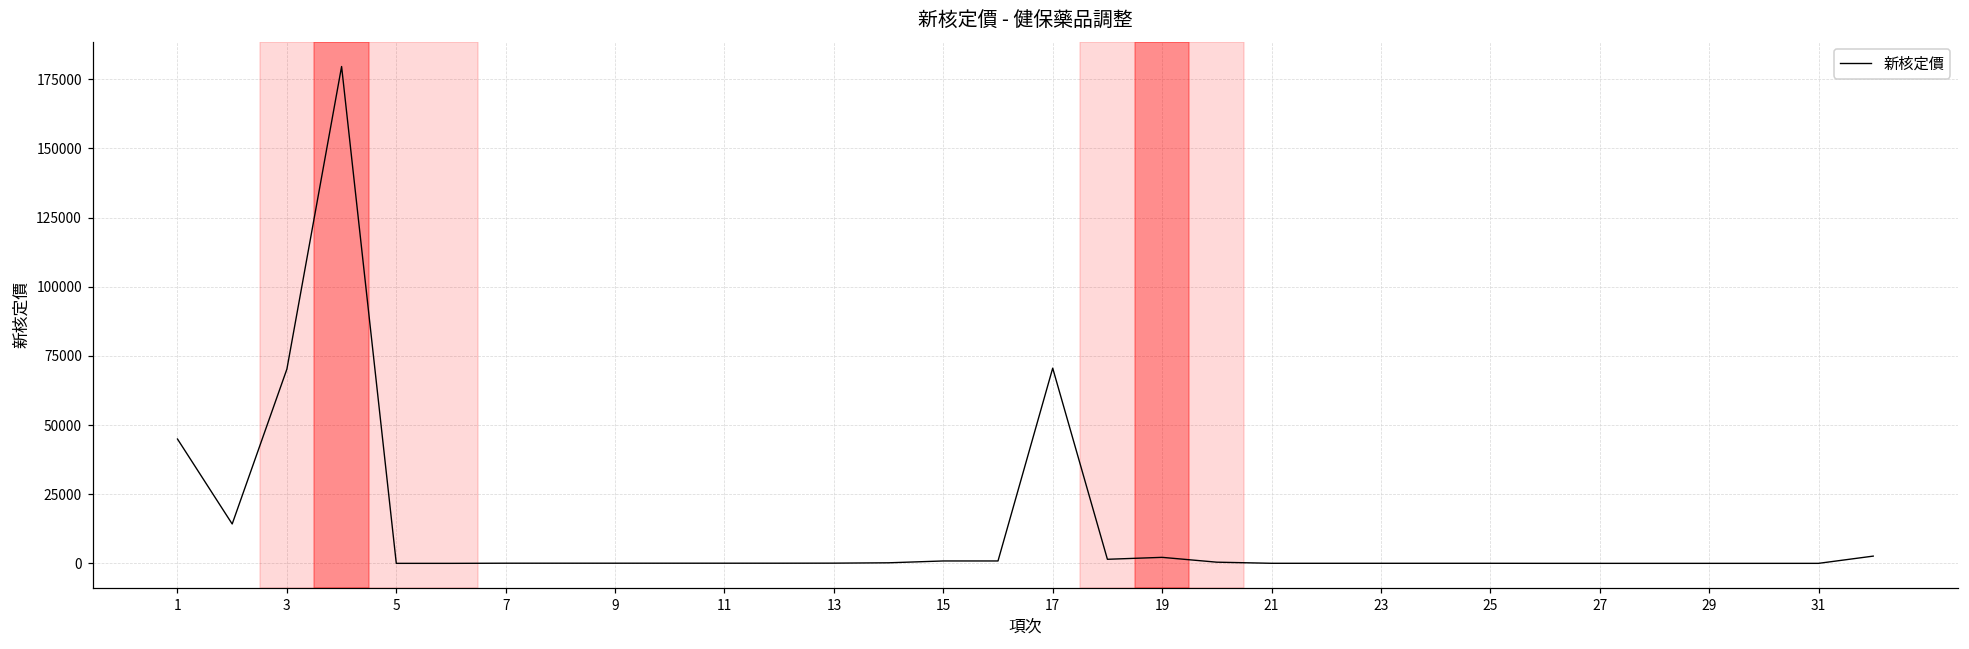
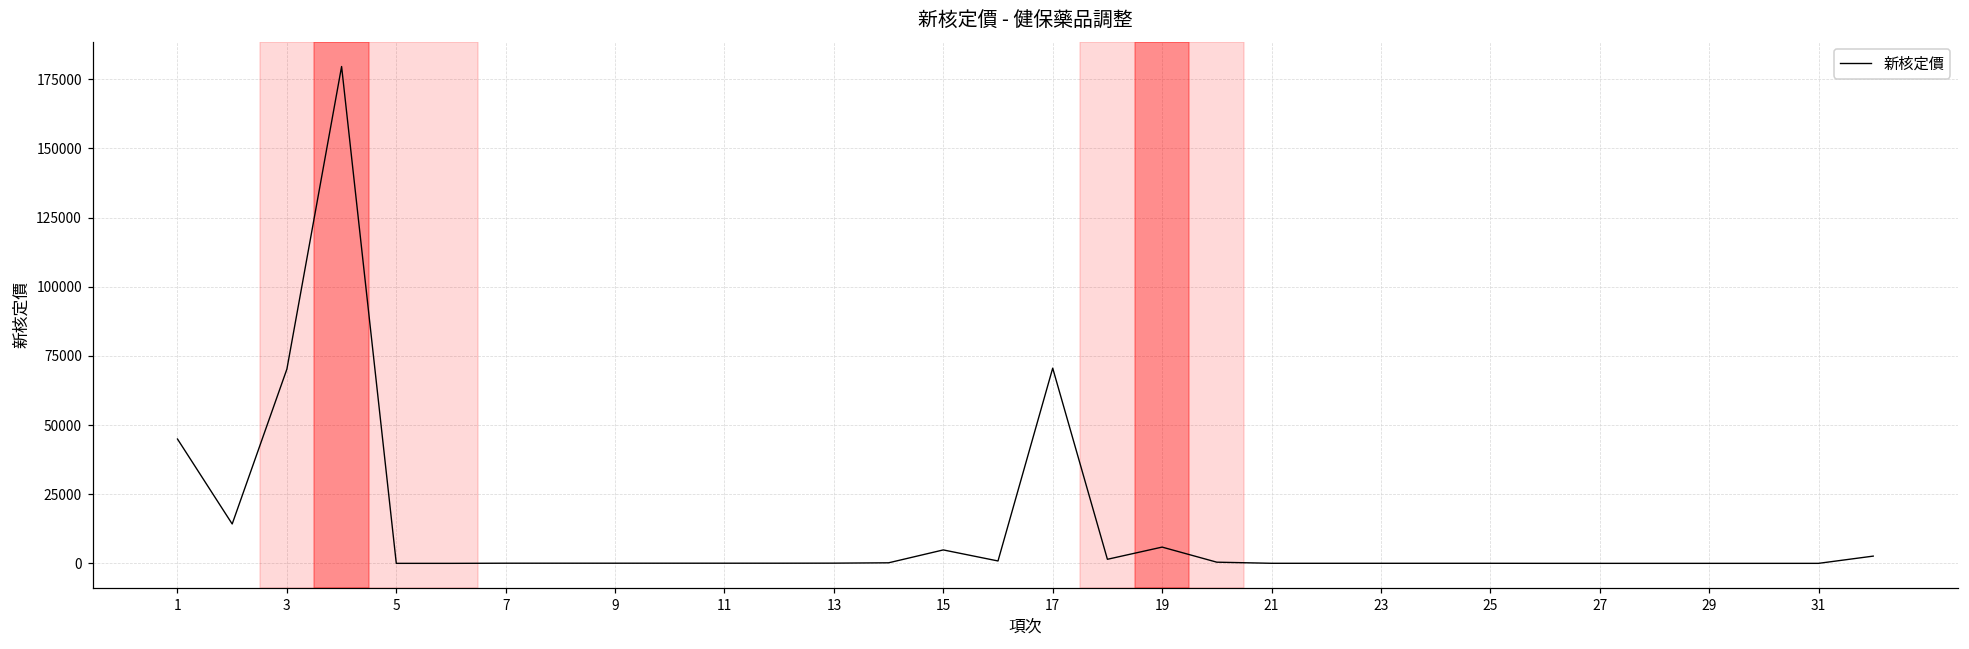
  {
    "1": 45000,
    "3": 70000,
    "5": 0,
    "7": 0,
    "9": 0,
    "11": 0,
    "13": 0,
-   "15": 1000,
+   "15": 5000,
    "17": 71000,
-   "19": 2000,
+   "19": 6000,
    "21": 0,
    "23": 0,
    "25": 0,
    "27": 0,
    "29": 0,
    "31": 0
  }
